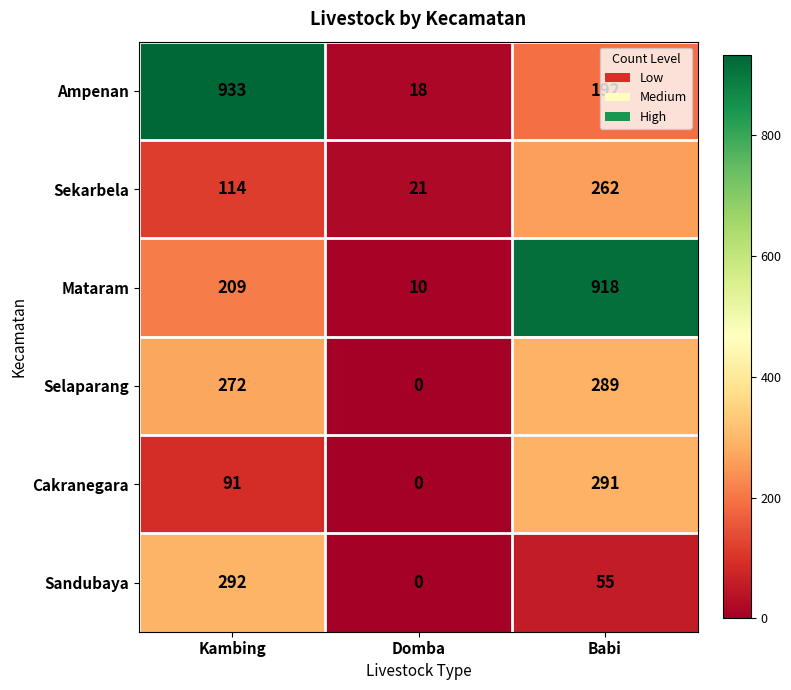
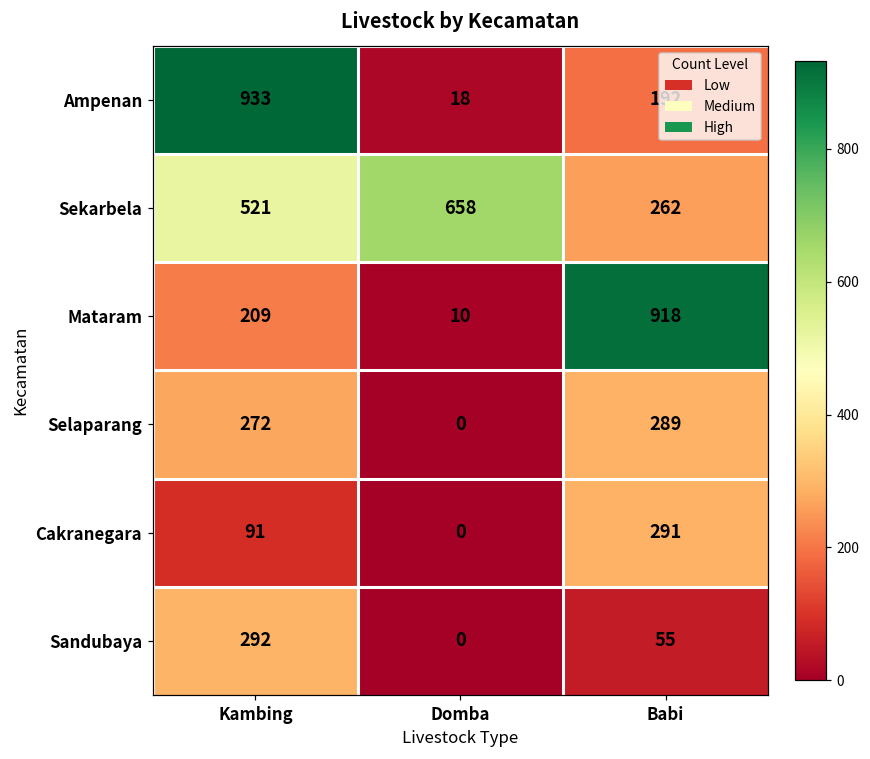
  {
    "Ampenan": {
      "Kambing": 933,
      "Domba": 18
    },
    "Sekarbela": {
-     "Kambing": 114,
-     "Domba": 21,
+     "Kambing": 521,
+     "Domba": 658,
      "Babi": 262
    },
    "Mataram": {
      "Kambing": 209,
      "Domba": 10,
      "Babi": 918
    },
    "Selaparang": {
      "Kambing": 272,
      "Domba": 0,
      "Babi": 289
    },
    "Cakranegara": {
      "Kambing": 91,
      "Domba": 0,
      "Babi": 291
    },
    "Sandubaya": {
      "Kambing": 292,
      "Domba": 0,
      "Babi": 55
    }
  }
